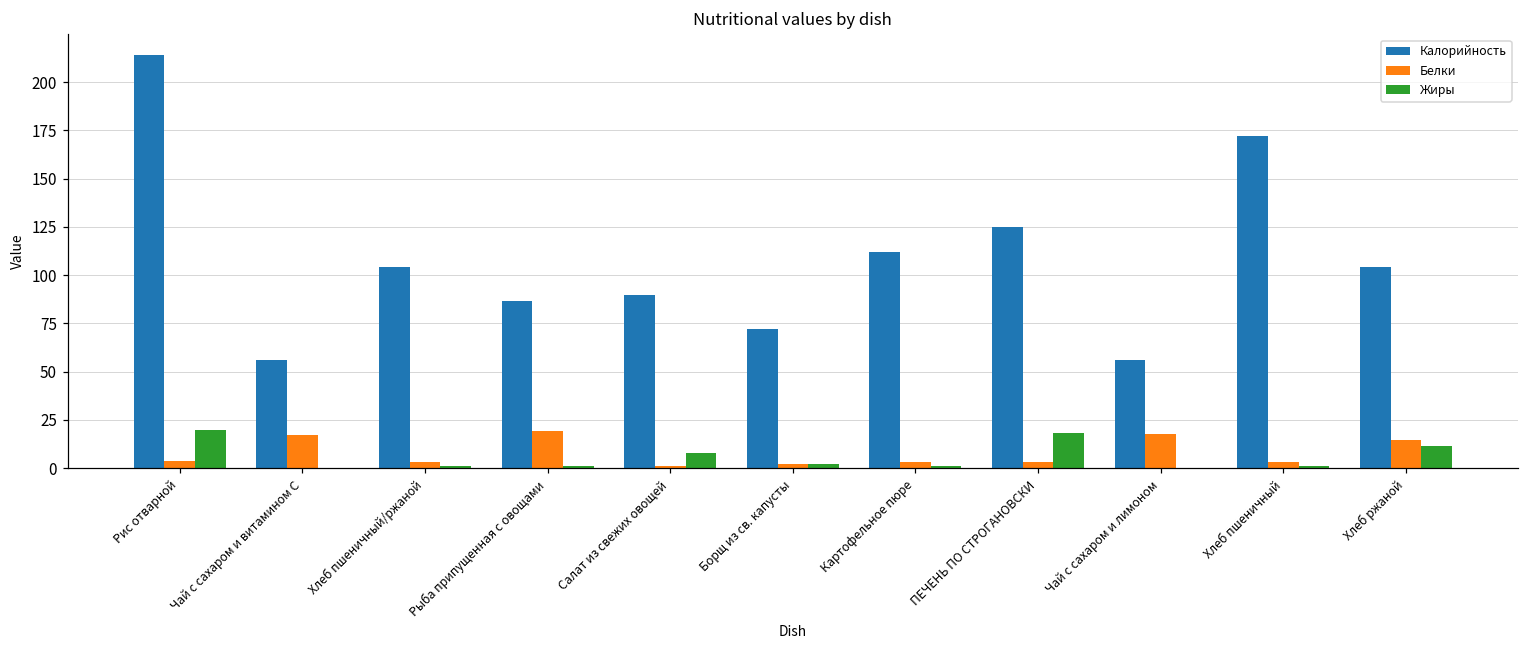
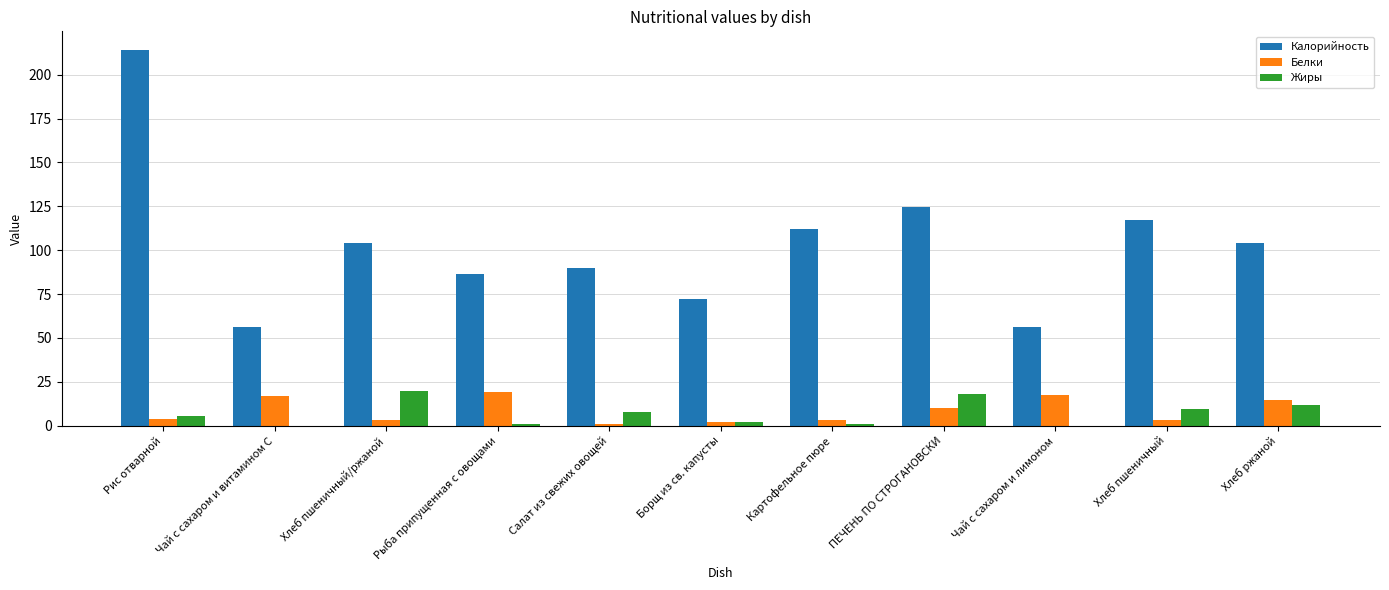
  {
    "Калорийность": {
      "Рис отварной": 214,
      "Чай с сахаром и витамином С": 56,
      "Хлеб пшеничный/ржаной": 104,
      "Рыба припущенная с овощами": 86,
      "Салат из свежих овощей": 90,
      "Борщ из св. капусты": 72,
      "Картофельное пюре": 112,
      "ПЕЧЕНЬ ПО СТРОГАНОВСКИ": 125,
      "Чай с сахаром и лимоном": 56,
-     "Хлеб пшеничный": 172,
+     "Хлеб пшеничный": 117,
      "Хлеб ржаной": 104
    },
    "Белки": {
      "Рис отварной": 4,
      "Чай с сахаром и витамином С": 17,
      "Хлеб пшеничный/ржаной": 3,
      "Рыба припущенная с овощами": 19,
      "Борщ из св. капусты": 2,
      "Картофельное пюре": 3,
-     "ПЕЧЕНЬ ПО СТРОГАНОВСКИ": 3,
+     "ПЕЧЕНЬ ПО СТРОГАНОВСКИ": 10,
      "Чай с сахаром и лимоном": 18,
      "Хлеб пшеничный": 3,
      "Хлеб ржаной": 15
    },
    "Жиры": {
-     "Рис отварной": 20,
+     "Рис отварной": 5,
      "Чай с сахаром и витамином С": 0,
-     "Хлеб пшеничный/ржаной": 1,
+     "Хлеб пшеничный/ржаной": 20,
      "Салат из свежих овощей": 8,
      "Борщ из св. капусты": 2,
      "ПЕЧЕНЬ ПО СТРОГАНОВСКИ": 18,
      "Чай с сахаром и лимоном": 0,
-     "Хлеб пшеничный": 1,
+     "Хлеб пшеничный": 10,
      "Хлеб ржаной": 12
    }
  }
